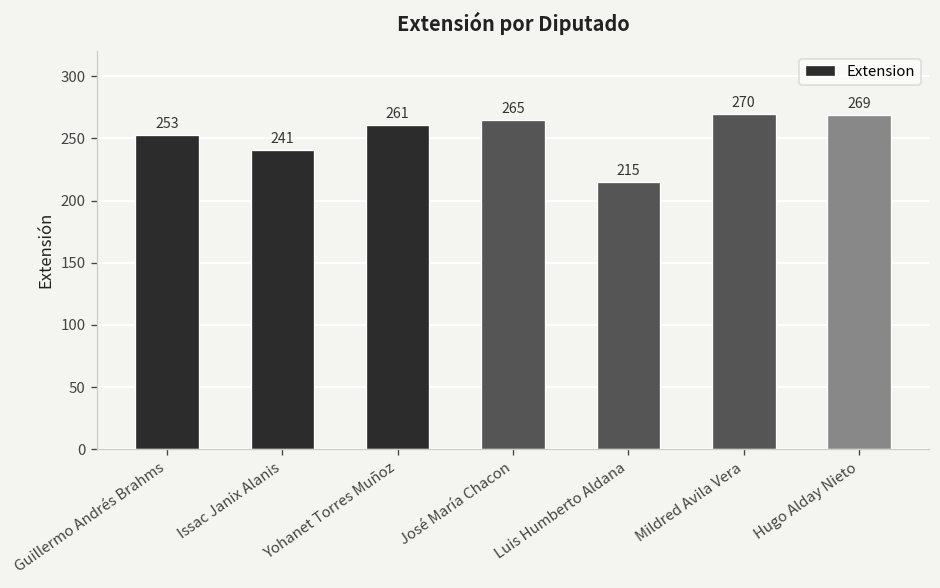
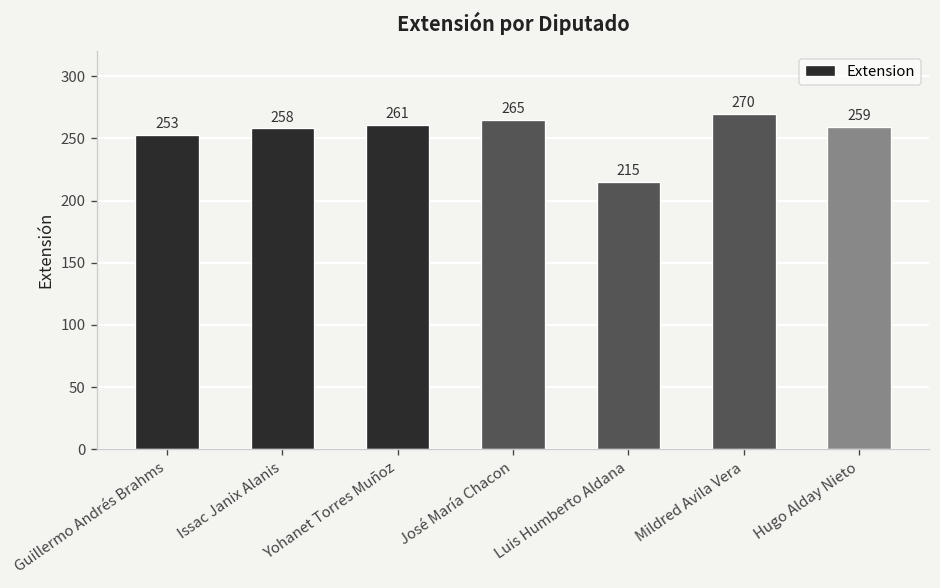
  {
    "Guillermo Andrés Brahms": 253,
-   "Issac Janix Alanis": 241,
+   "Issac Janix Alanis": 258,
    "Yohanet Torres Muñoz": 261,
    "José María Chacon": 265,
    "Luis Humberto Aldana": 215,
    "Mildred Avila Vera": 270,
-   "Hugo Alday Nieto": 269
+   "Hugo Alday Nieto": 259
  }
